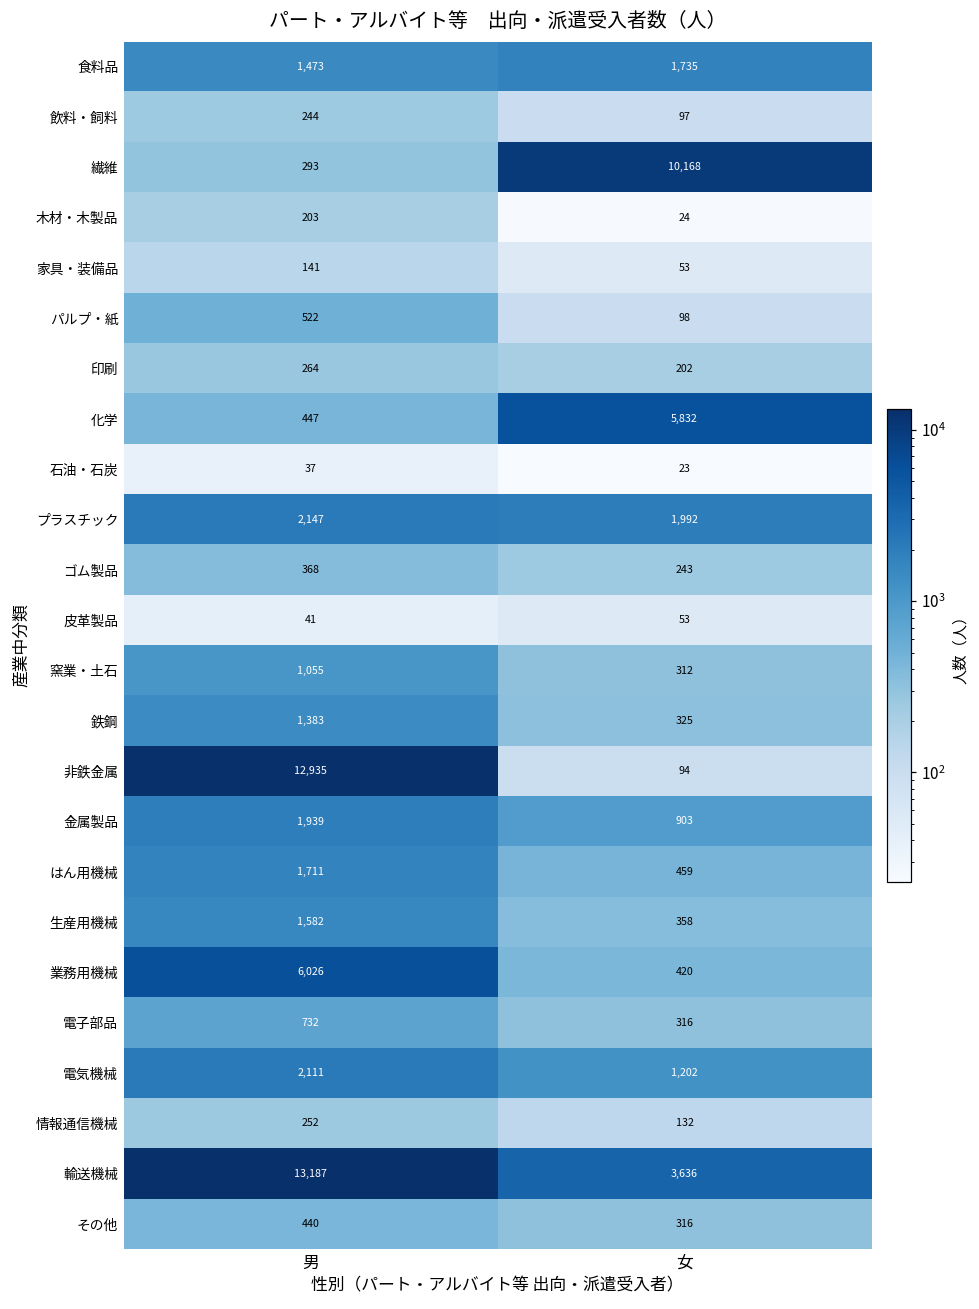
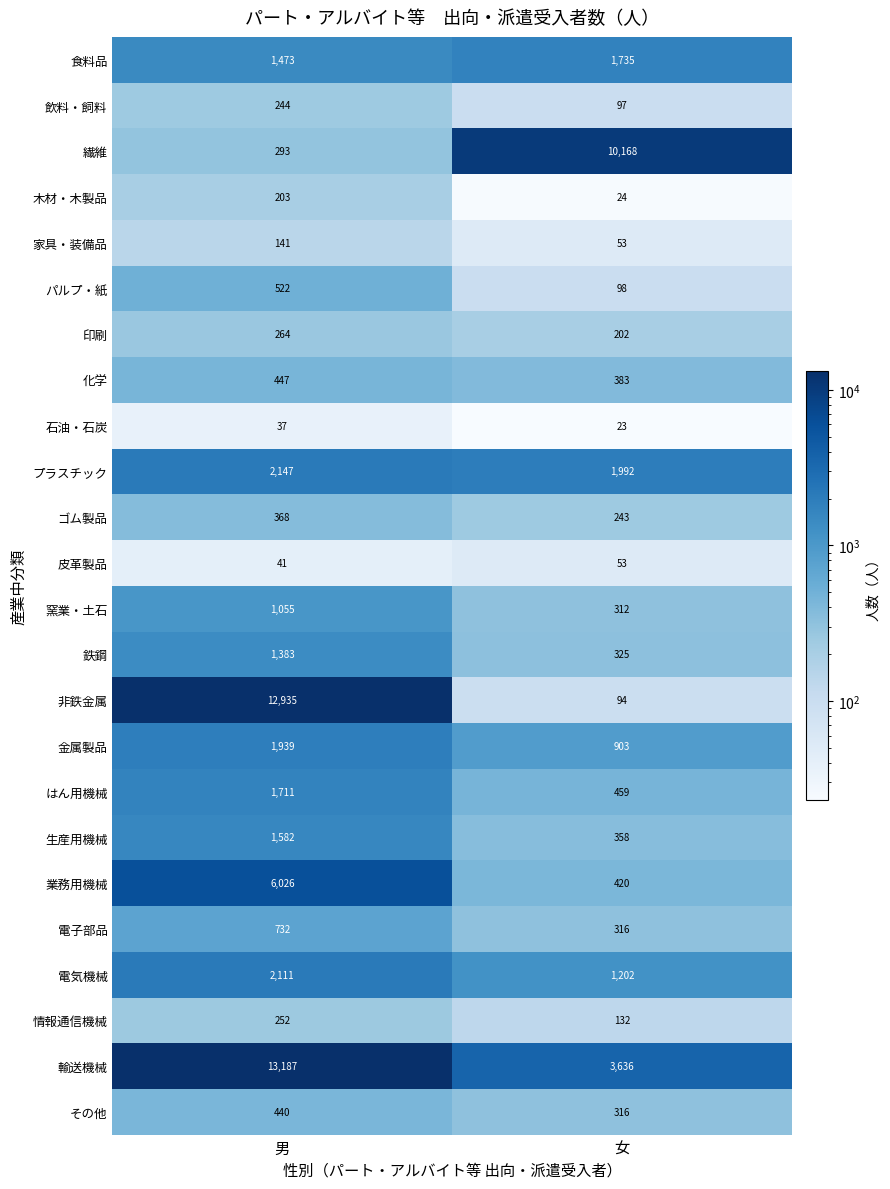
  {
    "食料品": {
      "男": "1,473",
      "女": "1,735"
    },
    "飲料・飼料": {
      "男": "244",
      "女": "97"
    },
    "繊維": {
      "男": "293",
      "女": "10,168"
    },
    "木材・木製品": {
      "男": "203",
      "女": "24"
    },
    "家具・装備品": {
      "男": "141",
      "女": "53"
    },
    "パルプ・紙": {
      "男": "522",
      "女": "98"
    },
    "印刷": {
      "男": "264",
      "女": "202"
    },
    "化学": {
      "男": "447",
-     "女": "5,832"
+     "女": "383"
    },
    "石油・石炭": {
      "男": "37",
      "女": "23"
    },
    "プラスチック": {
      "男": "2,147",
      "女": "1,992"
    },
    "ゴム製品": {
      "男": "368",
      "女": "243"
    },
    "皮革製品": {
      "男": "41",
      "女": "53"
    },
    "窯業・土石": {
      "男": "1,055",
      "女": "312"
    },
    "鉄鋼": {
      "男": "1,383",
      "女": "325"
    },
    "非鉄金属": {
      "男": "12,935",
      "女": "94"
    },
    "金属製品": {
      "男": "1,939",
      "女": "903"
    },
    "はん用機械": {
      "男": "1,711",
      "女": "459"
    },
    "生産用機械": {
      "男": "1,582",
      "女": "358"
    },
    "業務用機械": {
      "男": "6,026",
      "女": "420"
    },
    "電子部品": {
      "男": "732",
      "女": "316"
    },
    "電気機械": {
      "男": "2,111",
      "女": "1,202"
    },
    "情報通信機械": {
      "男": "252",
      "女": "132"
    },
    "輸送機械": {
      "男": "13,187",
      "女": "3,636"
    },
    "その他": {
      "男": "440",
      "女": "316"
    }
  }
